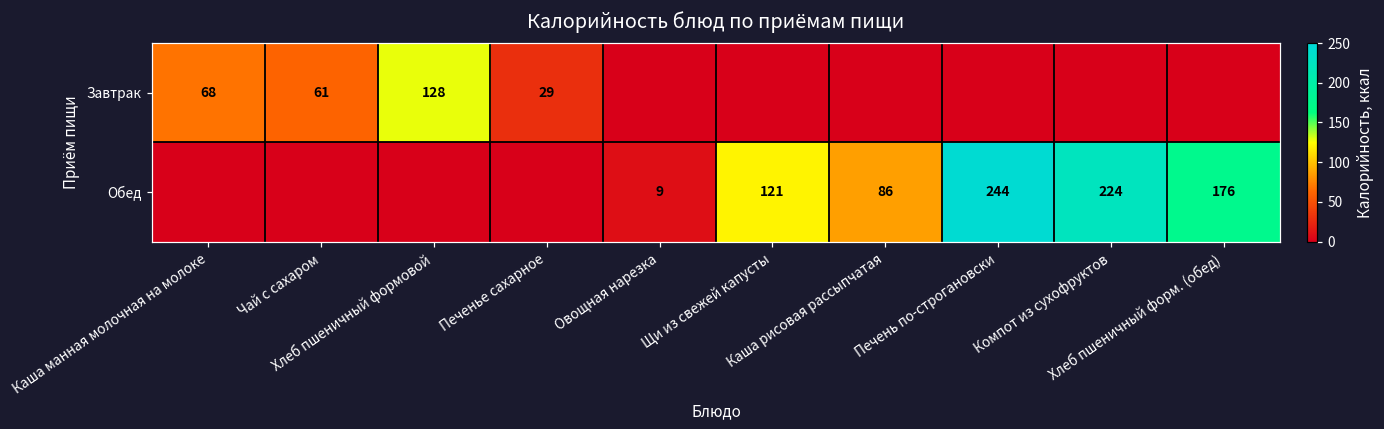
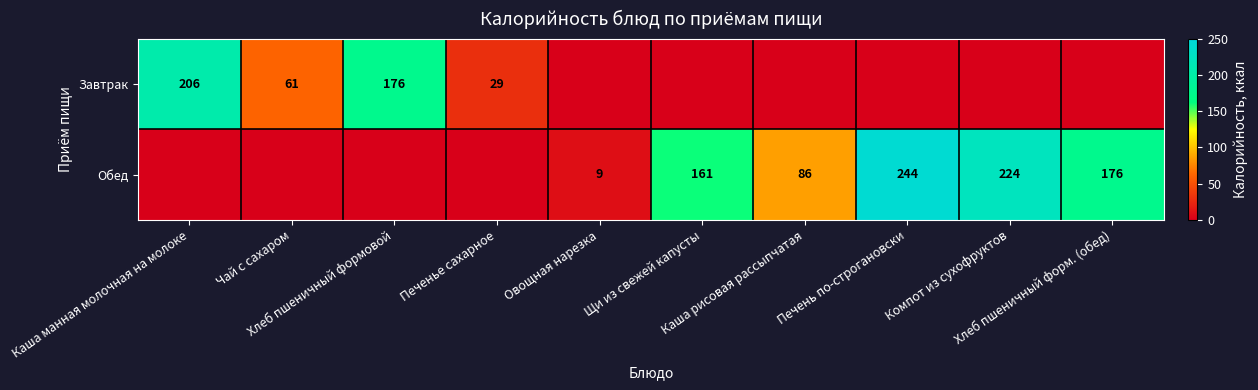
  {
    "Завтрак": {
-     "Каша манная молочная на молоке": 68,
+     "Каша манная молочная на молоке": 206,
      "Чай с сахаром": 61,
-     "Хлеб пшеничный формовой": 128,
+     "Хлеб пшеничный формовой": 176,
      "Печенье сахарное": 29
    },
    "Обед": {
      "Овощная нарезка": 9,
-     "Щи из свежей капусты": 121,
+     "Щи из свежей капусты": 161,
      "Каша рисовая рассыпчатая": 86,
      "Печень по-строгановски": 244,
      "Компот из сухофруктов": 224,
      "Хлеб пшеничный форм. (обед)": 176
    }
  }
